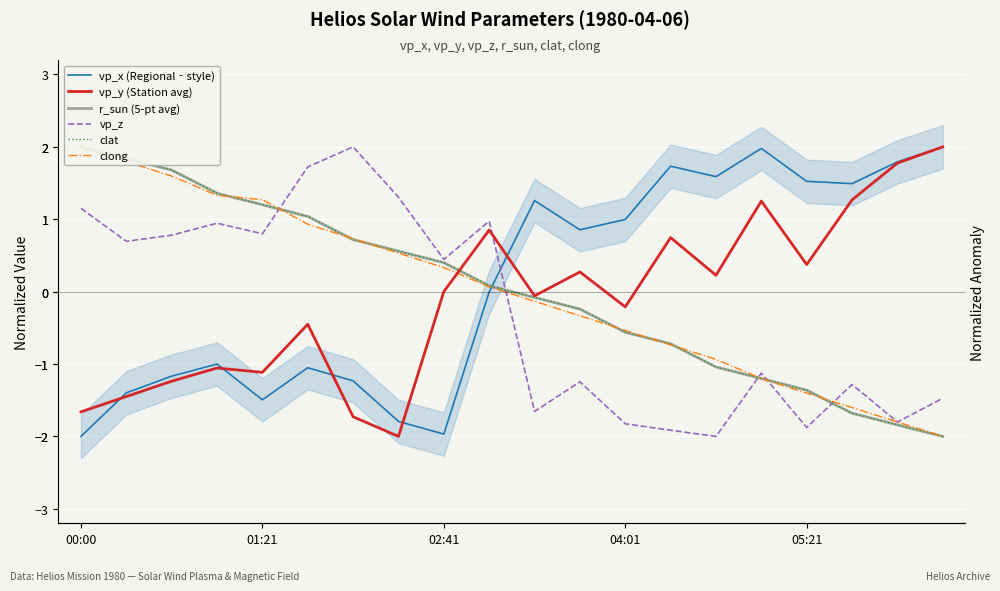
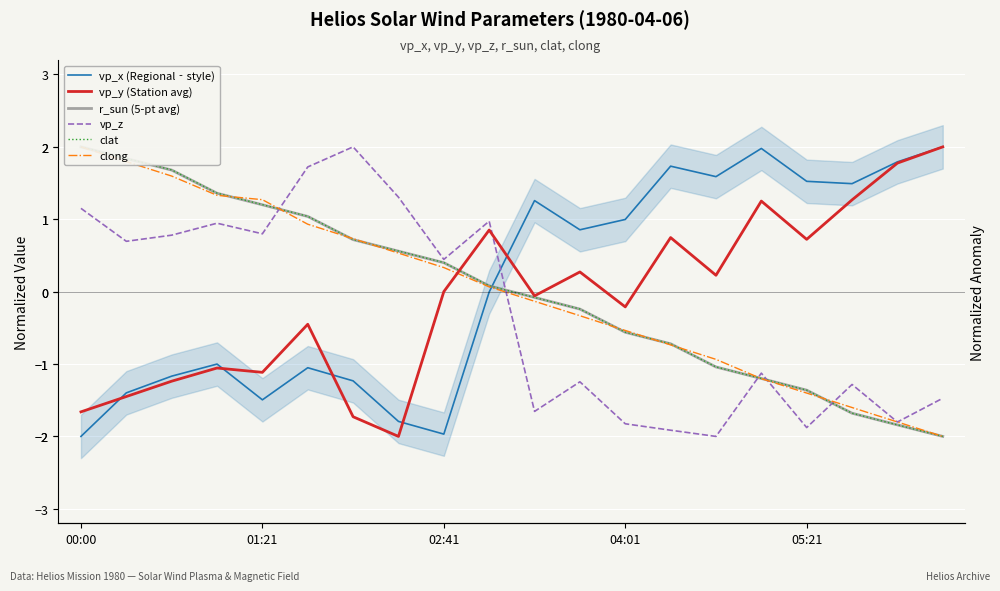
  {
    "vp_y (Station avg)": {
      "00:00": -1.7,
      "01:21": -1.1,
      "02:41": 0.0,
      "04:01": -0.2,
-     "05:21": 0.4
+     "05:21": 0.7
    },
    "vp_z": {
      "00:00": 1.2,
      "01:21": 0.8,
      "02:41": 0.4,
      "04:01": -1.8,
      "05:21": -1.9
    },
    "clong": {
      "01:21": 1.3,
      "02:41": 0.3,
      "05:21": -1.4
    }
  }
